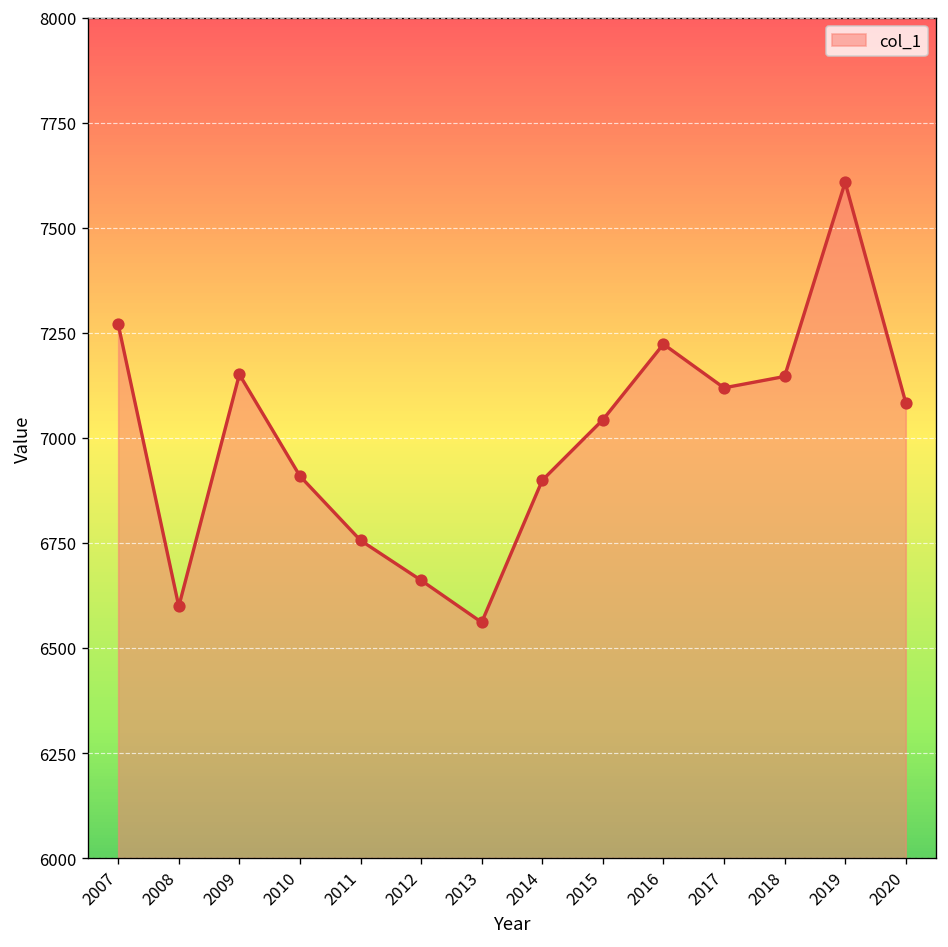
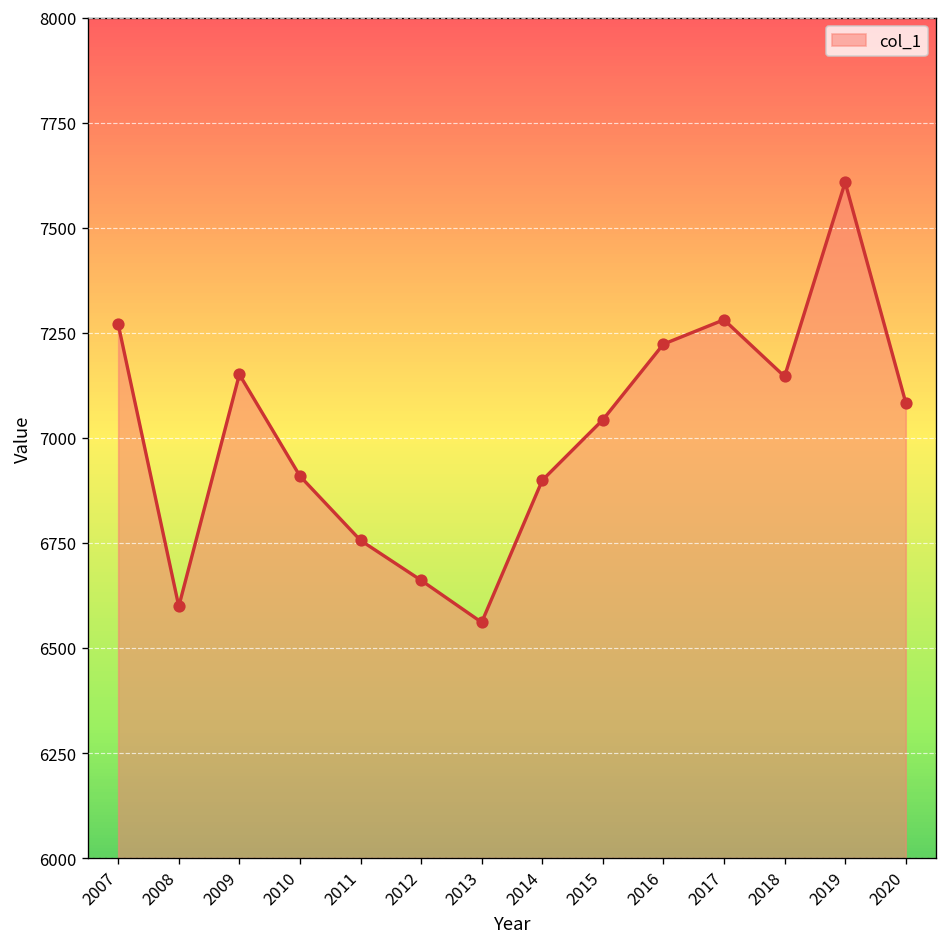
  {
    "2007": 7270,
    "2008": 6600,
    "2009": 7150,
    "2010": 6910,
    "2011": 6760,
    "2012": 6660,
    "2013": 6560,
    "2014": 6900,
    "2015": 7040,
    "2016": 7220,
-   "2017": 7120,
+   "2017": 7280,
    "2018": 7150,
    "2019": 7610,
    "2020": 7080
  }
